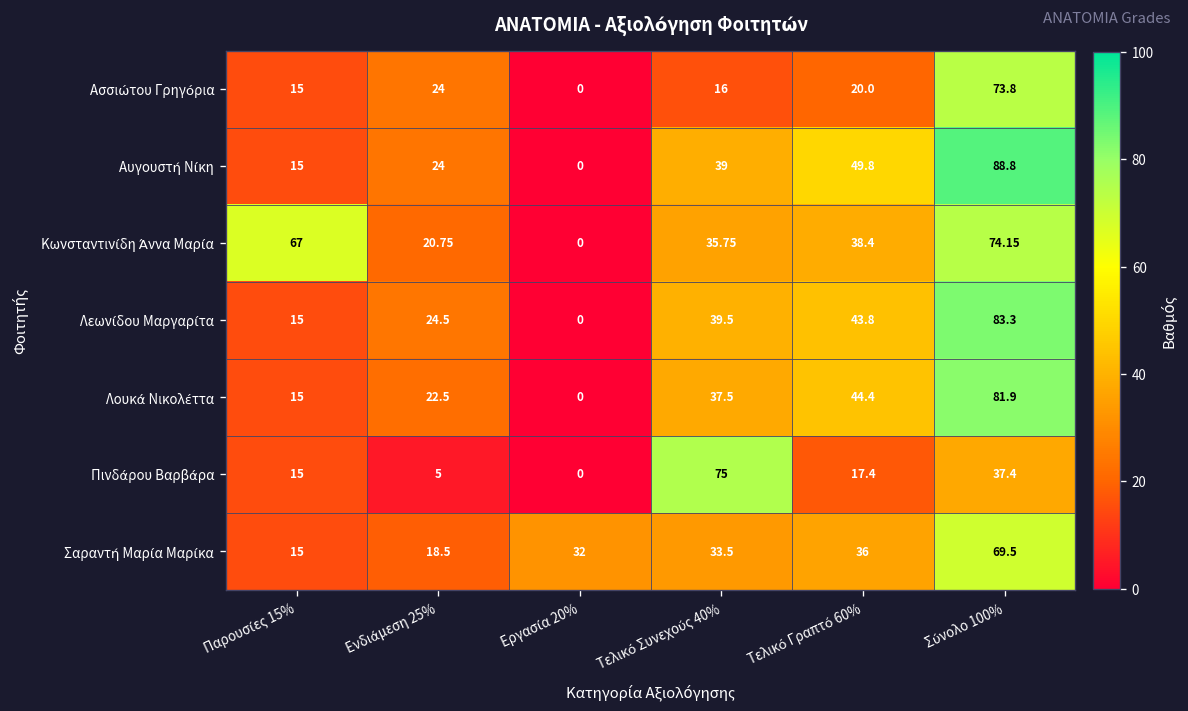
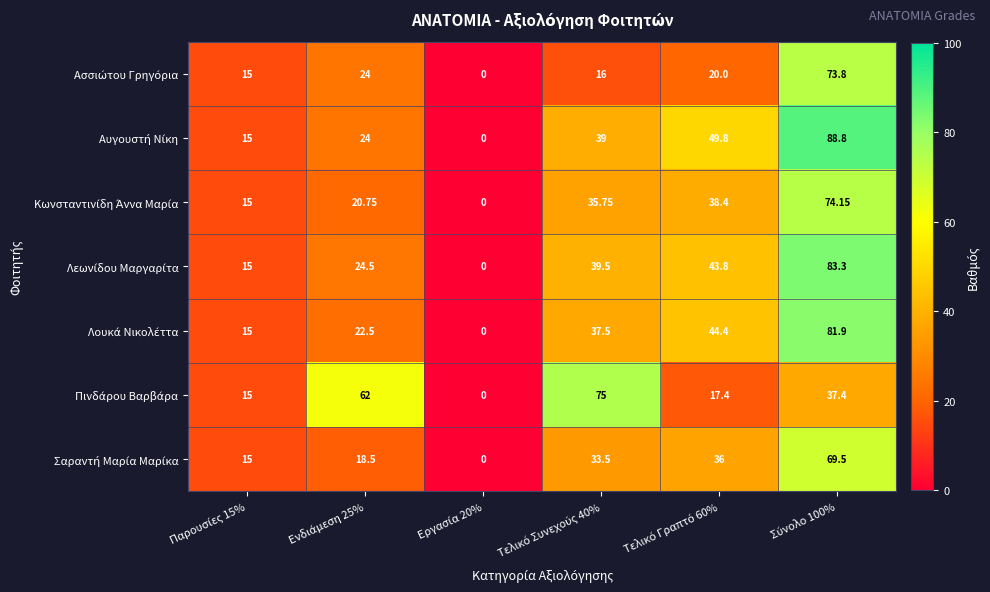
  {
    "Ασσιώτου Γρηγόρια": {
      "Παρουσίες 15%": 15,
      "Ενδιάμεση 25%": 24,
      "Εργασία 20%": 0,
      "Τελικό Συνεχούς 40%": 16,
      "Τελικό Γραπτό 60%": 20.0,
      "Σύνολο 100%": 73.8
    },
    "Αυγουστή Νίκη": {
      "Παρουσίες 15%": 15,
      "Ενδιάμεση 25%": 24,
      "Εργασία 20%": 0,
      "Τελικό Συνεχούς 40%": 39,
      "Τελικό Γραπτό 60%": 49.8,
      "Σύνολο 100%": 88.8
    },
    "Κωνσταντινίδη Άννα Μαρία": {
-     "Παρουσίες 15%": 67,
+     "Παρουσίες 15%": 15,
      "Ενδιάμεση 25%": 20.75,
      "Εργασία 20%": 0,
      "Τελικό Συνεχούς 40%": 35.75,
      "Τελικό Γραπτό 60%": 38.4,
      "Σύνολο 100%": 74.15
    },
    "Λεωνίδου Μαργαρίτα": {
      "Παρουσίες 15%": 15,
      "Ενδιάμεση 25%": 24.5,
      "Εργασία 20%": 0,
      "Τελικό Συνεχούς 40%": 39.5,
      "Τελικό Γραπτό 60%": 43.8,
      "Σύνολο 100%": 83.3
    },
    "Λουκά Νικολέττα": {
      "Παρουσίες 15%": 15,
      "Ενδιάμεση 25%": 22.5,
      "Εργασία 20%": 0,
      "Τελικό Συνεχούς 40%": 37.5,
      "Τελικό Γραπτό 60%": 44.4,
      "Σύνολο 100%": 81.9
    },
    "Πινδάρου Βαρβάρα": {
      "Παρουσίες 15%": 15,
-     "Ενδιάμεση 25%": 5,
+     "Ενδιάμεση 25%": 62,
      "Εργασία 20%": 0,
      "Τελικό Συνεχούς 40%": 75,
      "Τελικό Γραπτό 60%": 17.4,
      "Σύνολο 100%": 37.4
    },
    "Σαραντή Μαρία Μαρίκα": {
      "Παρουσίες 15%": 15,
      "Ενδιάμεση 25%": 18.5,
-     "Εργασία 20%": 32,
+     "Εργασία 20%": 0,
      "Τελικό Συνεχούς 40%": 33.5,
      "Τελικό Γραπτό 60%": 36,
      "Σύνολο 100%": 69.5
    }
  }
